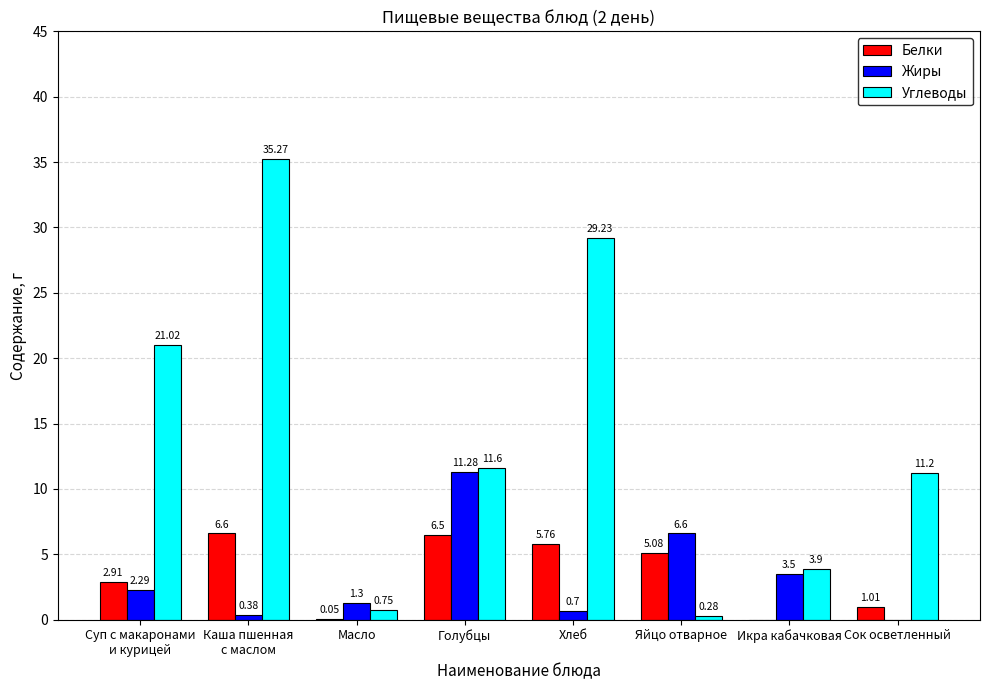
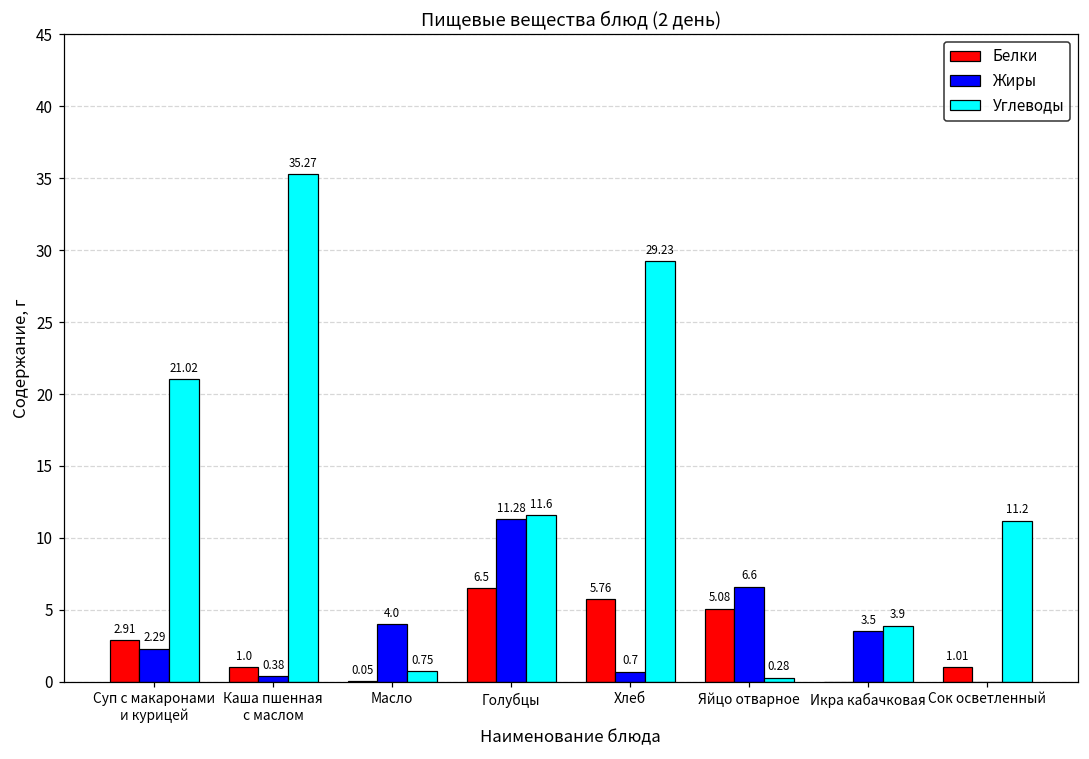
  {
    "Белки": {
      "Суп с макаронами и курицей": 2.91,
-     "Каша пшенная с маслом": 6.6,
+     "Каша пшенная с маслом": 1.0,
      "Масло": 0.05,
      "Голубцы": 6.5,
      "Хлеб": 5.76,
      "Яйцо отварное": 5.08,
      "Сок осветленный": 1.01
    },
    "Жиры": {
      "Суп с макаронами и курицей": 2.29,
      "Каша пшенная с маслом": 0.38,
-     "Масло": 1.3,
+     "Масло": 4.0,
      "Голубцы": 11.28,
      "Хлеб": 0.7,
      "Яйцо отварное": 6.6,
      "Икра кабачковая": 3.5
    },
    "Углеводы": {
      "Суп с макаронами и курицей": 21.02,
      "Каша пшенная с маслом": 35.27,
      "Масло": 0.75,
      "Голубцы": 11.6,
      "Хлеб": 29.23,
      "Яйцо отварное": 0.28,
      "Икра кабачковая": 3.9,
      "Сок осветленный": 11.2
    }
  }
